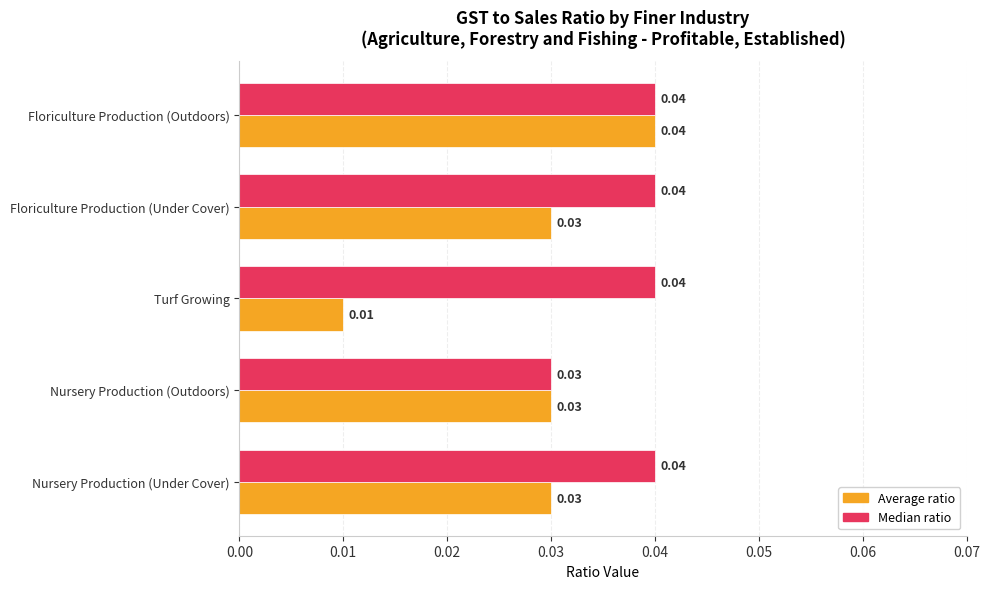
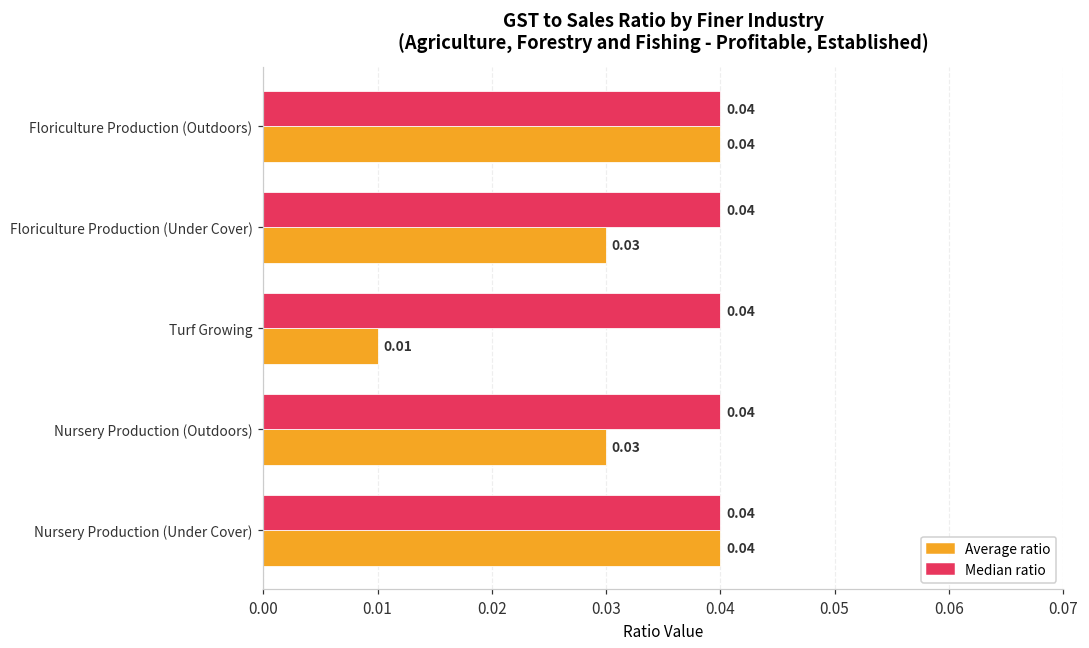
  {
    "Average ratio": {
      "Floriculture Production (Outdoors)": 0.04,
      "Floriculture Production (Under Cover)": 0.03,
      "Turf Growing": 0.01,
      "Nursery Production (Outdoors)": 0.03,
-     "Nursery Production (Under Cover)": 0.03
+     "Nursery Production (Under Cover)": 0.04
    },
    "Median ratio": {
      "Floriculture Production (Outdoors)": 0.04,
      "Floriculture Production (Under Cover)": 0.04,
      "Turf Growing": 0.04,
-     "Nursery Production (Outdoors)": 0.03,
+     "Nursery Production (Outdoors)": 0.04,
      "Nursery Production (Under Cover)": 0.04
    }
  }
